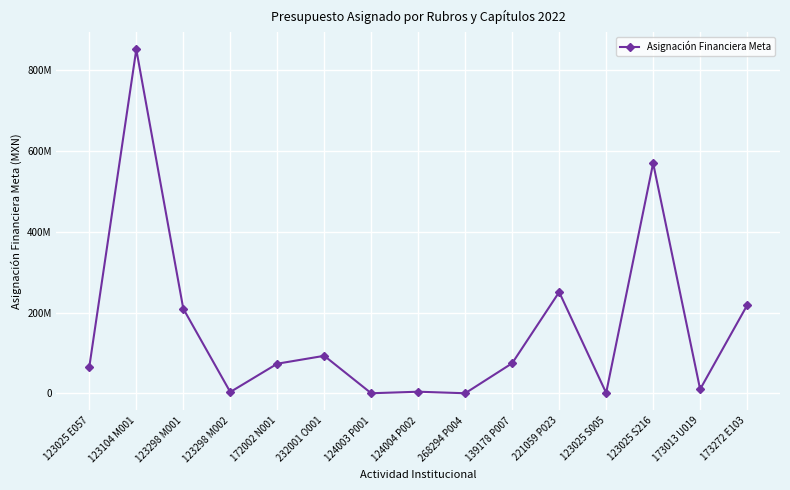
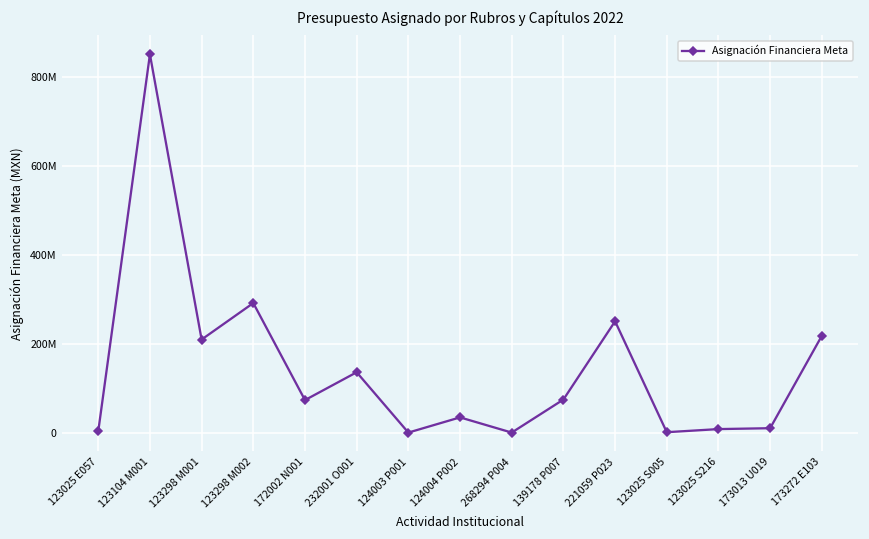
  {
-   "123025 E057": 70000000,
+   "123025 E057": 0,
    "123104 M001": 850000000,
    "123298 M001": 210000000,
-   "123298 M002": 0,
+   "123298 M002": 290000000,
    "172002 N001": 70000000,
-   "232001 O001": 90000000,
+   "232001 O001": 140000000,
    "124003 P001": 0,
-   "124004 P002": 0,
+   "124004 P002": 30000000,
    "268294 P004": 0,
    "139178 P007": 70000000,
    "221059 P023": 250000000,
    "123025 S005": 0,
-   "123025 S216": 570000000,
+   "123025 S216": 10000000,
    "173013 U019": 10000000,
    "173272 E103": 220000000
  }
